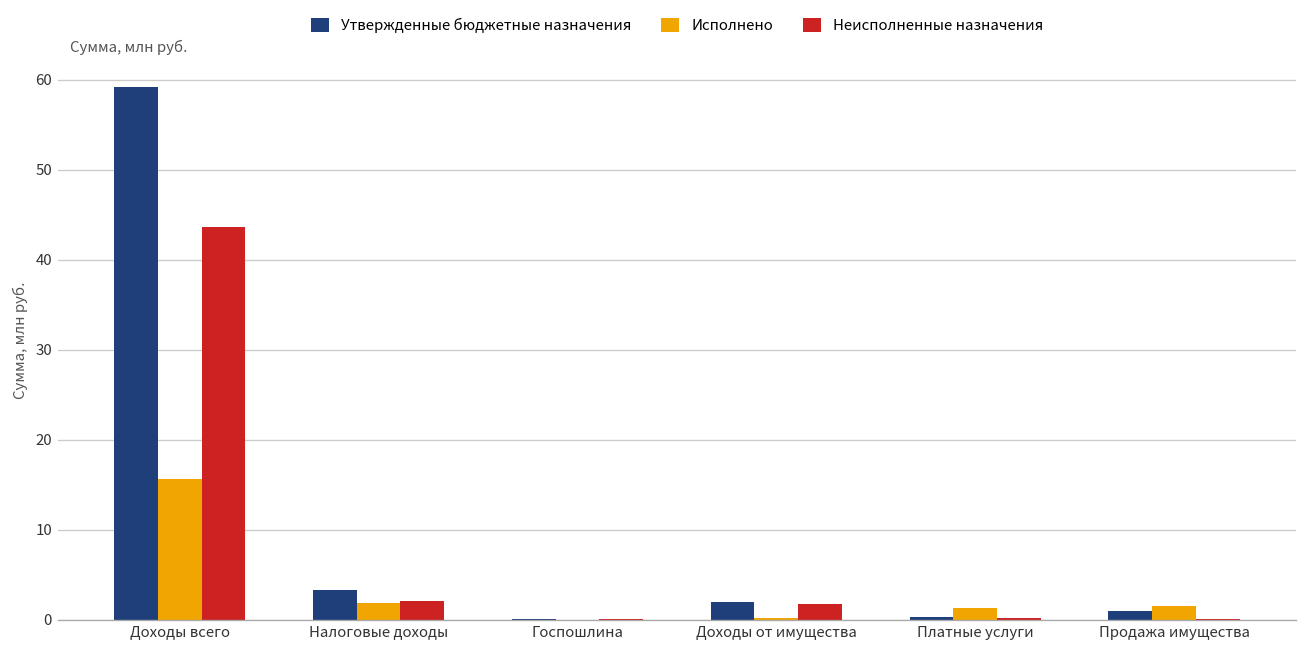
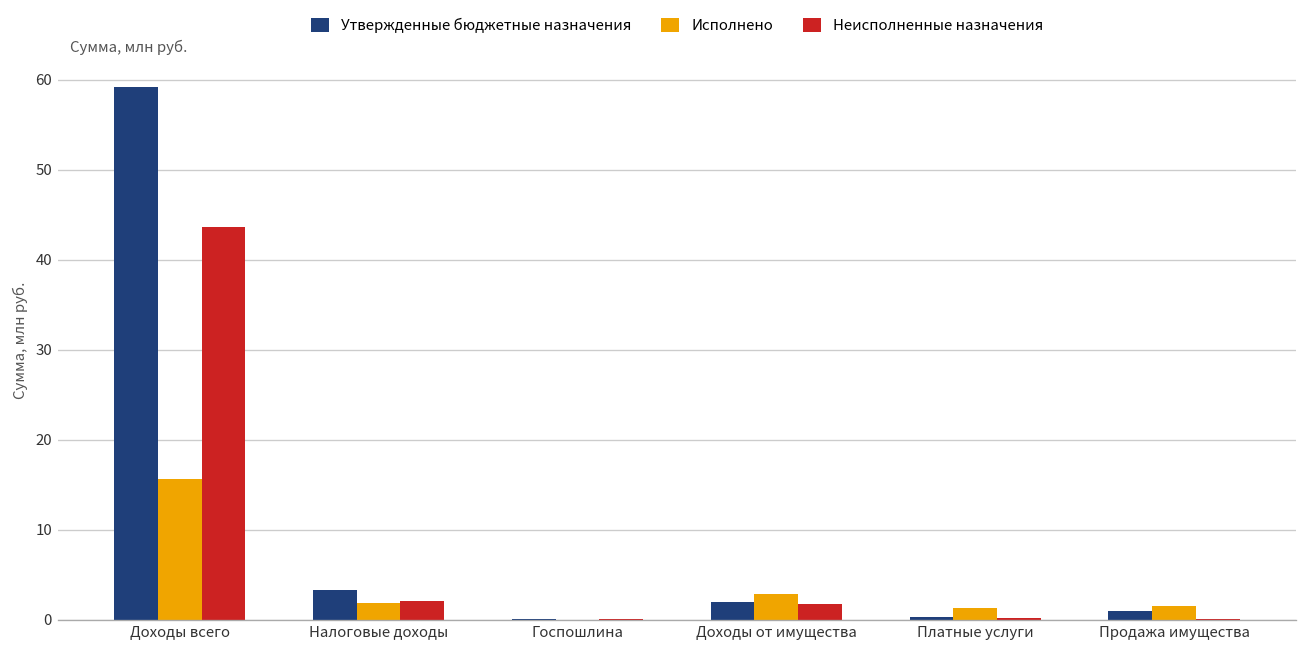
  {
    "Утвержденные бюджетные назначения": {
      "Доходы всего": 59,
      "Налоговые доходы": 3,
      "Доходы от имущества": 2,
      "Продажа имущества": 1
    },
    "Исполнено": {
      "Доходы всего": 16,
      "Налоговые доходы": 2,
-     "Доходы от имущества": 0,
+     "Доходы от имущества": 3,
      "Платные услуги": 1,
      "Продажа имущества": 1
    },
    "Неисполненные назначения": {
      "Доходы всего": 44,
      "Налоговые доходы": 2,
      "Доходы от имущества": 2
    }
  }
